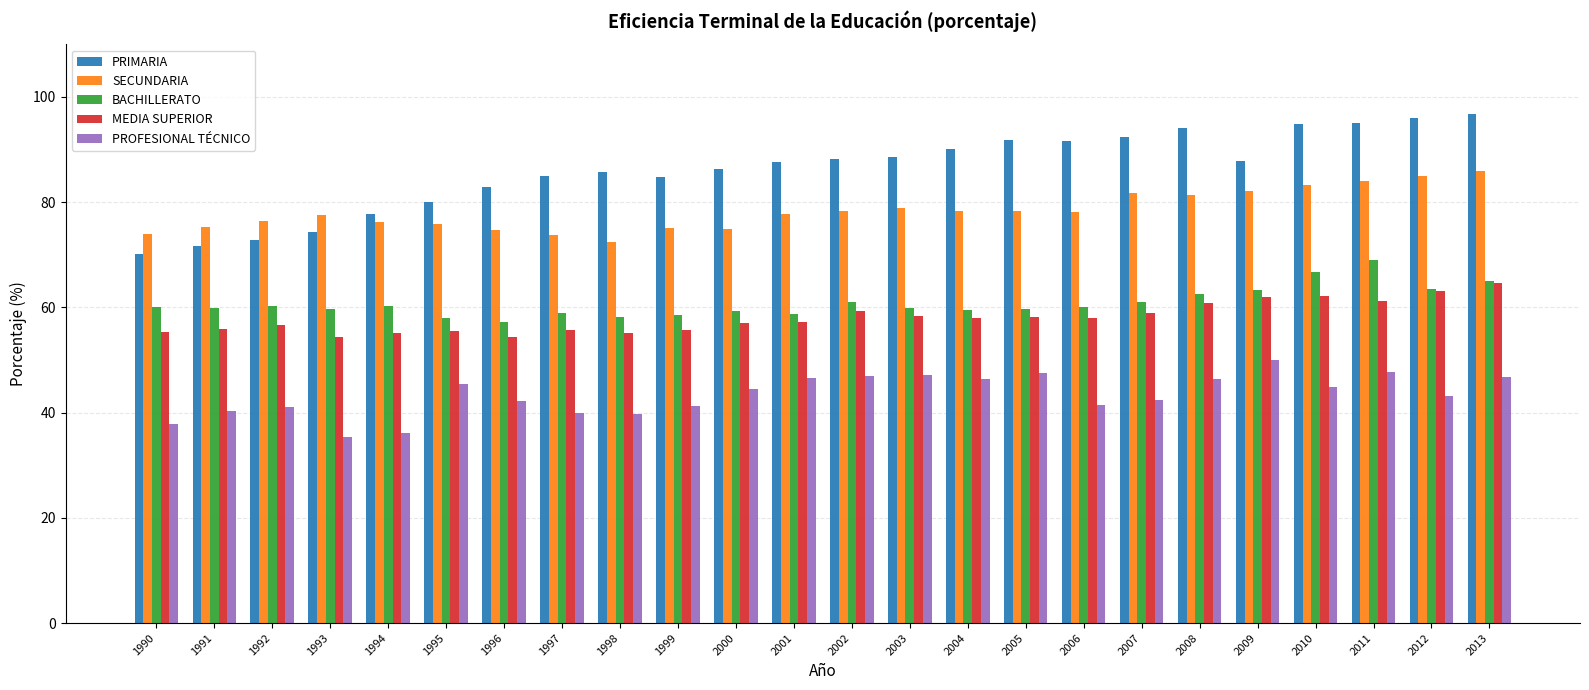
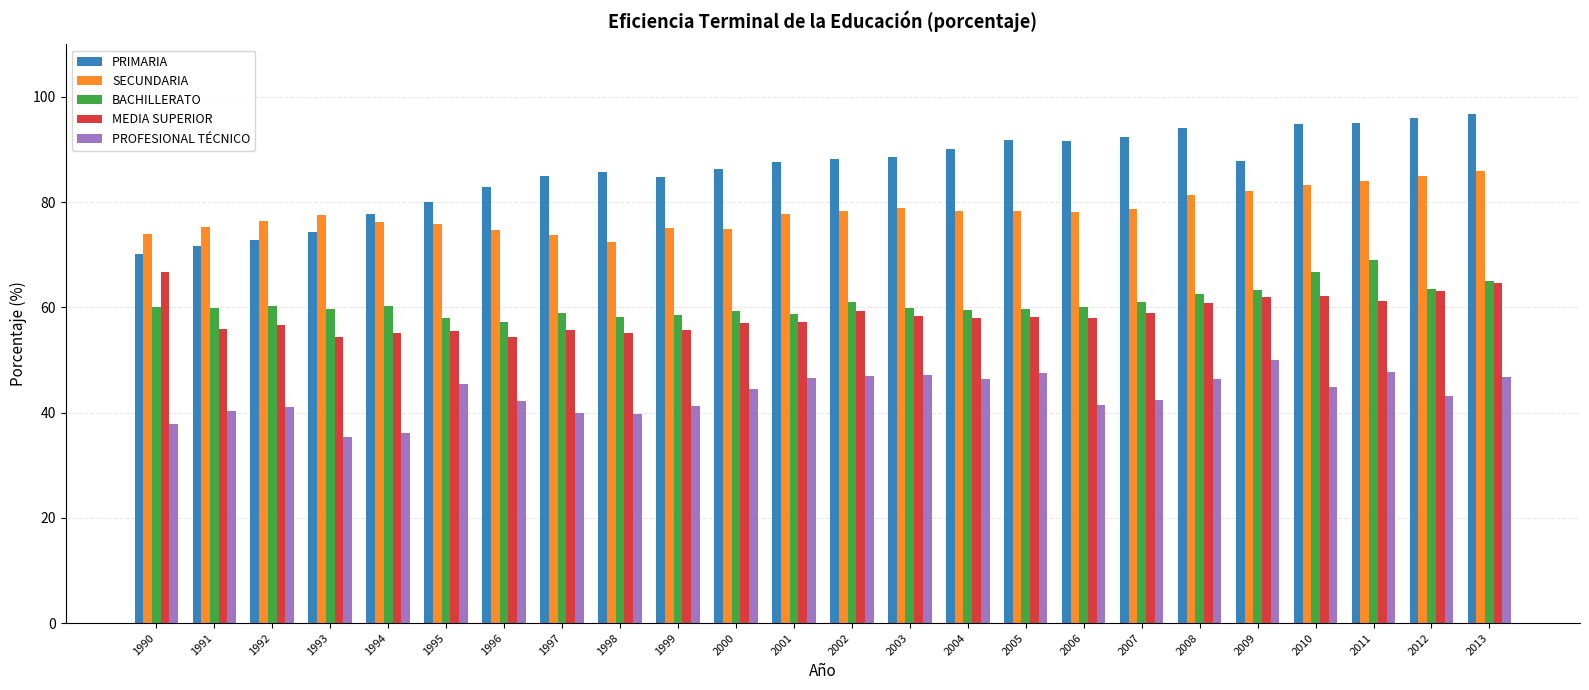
  {
    "PRIMARIA": {
      "1990": 70,
      "1991": 72,
      "1992": 73,
      "1993": 74,
      "1994": 78,
      "1995": 80,
      "1996": 83,
      "1997": 85,
      "1998": 86,
      "1999": 85,
      "2000": 86,
      "2001": 88,
      "2002": 88,
      "2003": 89,
      "2004": 90,
      "2005": 92,
      "2006": 92,
      "2007": 92,
      "2008": 94,
      "2009": 88,
      "2010": 95,
      "2011": 95,
      "2012": 96,
      "2013": 97
    },
    "SECUNDARIA": {
      "1990": 74,
      "1991": 75,
      "1992": 76,
      "1993": 78,
      "1994": 76,
      "1995": 76,
      "1996": 75,
      "1997": 74,
      "1998": 72,
      "1999": 75,
      "2000": 75,
      "2001": 78,
      "2002": 78,
      "2003": 79,
      "2004": 78,
      "2005": 78,
      "2006": 78,
-     "2007": 82,
+     "2007": 79,
      "2008": 81,
      "2009": 82,
      "2010": 83,
      "2011": 84,
      "2012": 85,
      "2013": 86
    },
    "BACHILLERATO": {
      "1990": 60,
      "1991": 60,
      "1992": 60,
      "1993": 60,
      "1994": 60,
      "1995": 58,
      "1996": 57,
      "1997": 59,
      "1998": 58,
      "1999": 59,
      "2000": 59,
      "2001": 59,
      "2002": 61,
      "2003": 60,
      "2004": 60,
      "2005": 60,
      "2006": 60,
      "2007": 61,
      "2008": 63,
      "2009": 63,
      "2010": 67,
      "2011": 69,
      "2012": 64,
      "2013": 65
    },
    "MEDIA SUPERIOR": {
-     "1990": 55,
+     "1990": 67,
      "1991": 56,
      "1992": 57,
      "1993": 54,
      "1994": 55,
      "1995": 56,
      "1996": 54,
      "1997": 56,
      "1998": 55,
      "1999": 56,
      "2000": 57,
      "2001": 57,
      "2002": 59,
      "2003": 58,
      "2004": 58,
      "2005": 58,
      "2006": 58,
      "2007": 59,
      "2008": 61,
      "2009": 62,
      "2010": 62,
      "2011": 61,
      "2012": 63,
      "2013": 65
    },
    "PROFESIONAL TÉCNICO": {
      "1990": 38,
      "1991": 40,
      "1992": 41,
      "1993": 35,
      "1994": 36,
      "1995": 45,
      "1996": 42,
      "1997": 40,
      "1998": 40,
      "1999": 41,
      "2000": 45,
      "2001": 47,
      "2002": 47,
      "2003": 47,
      "2004": 46,
      "2005": 48,
      "2006": 41,
      "2007": 42,
      "2008": 46,
      "2009": 50,
      "2010": 45,
      "2011": 48,
      "2012": 43,
      "2013": 47
    }
  }
